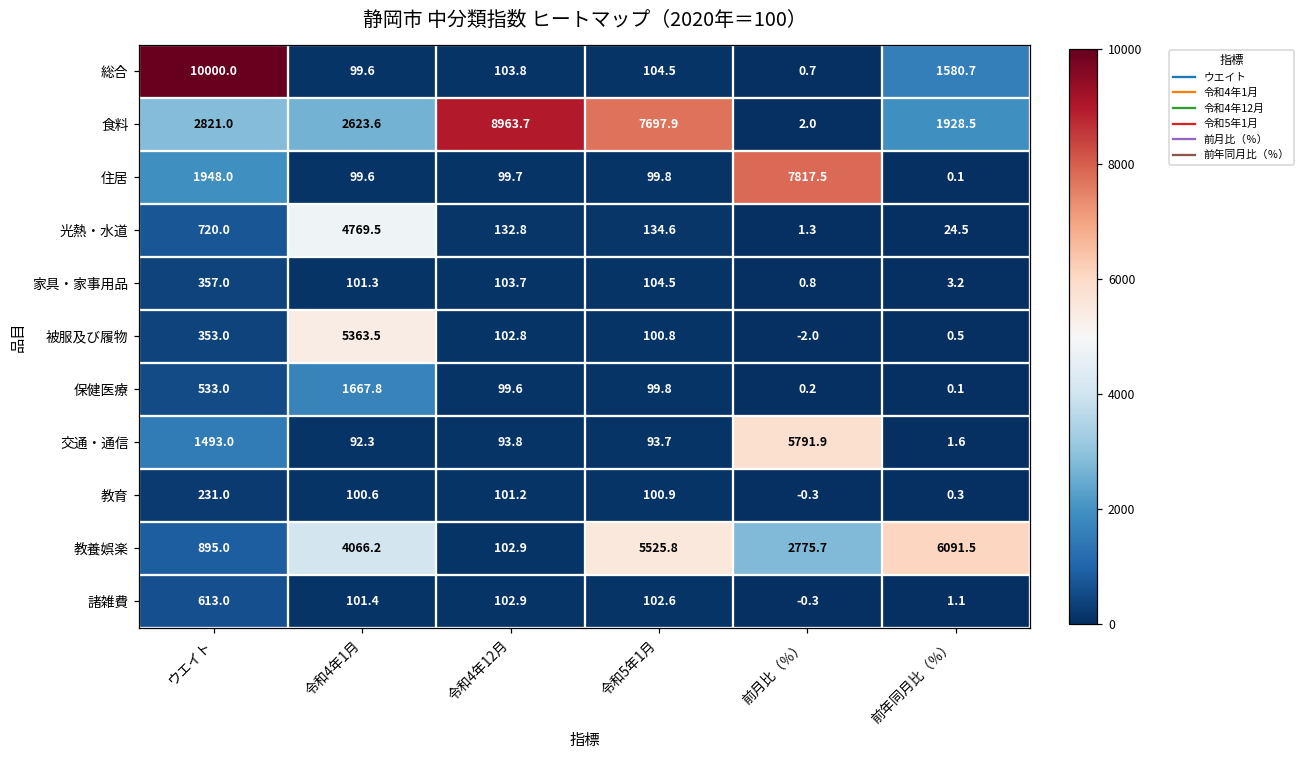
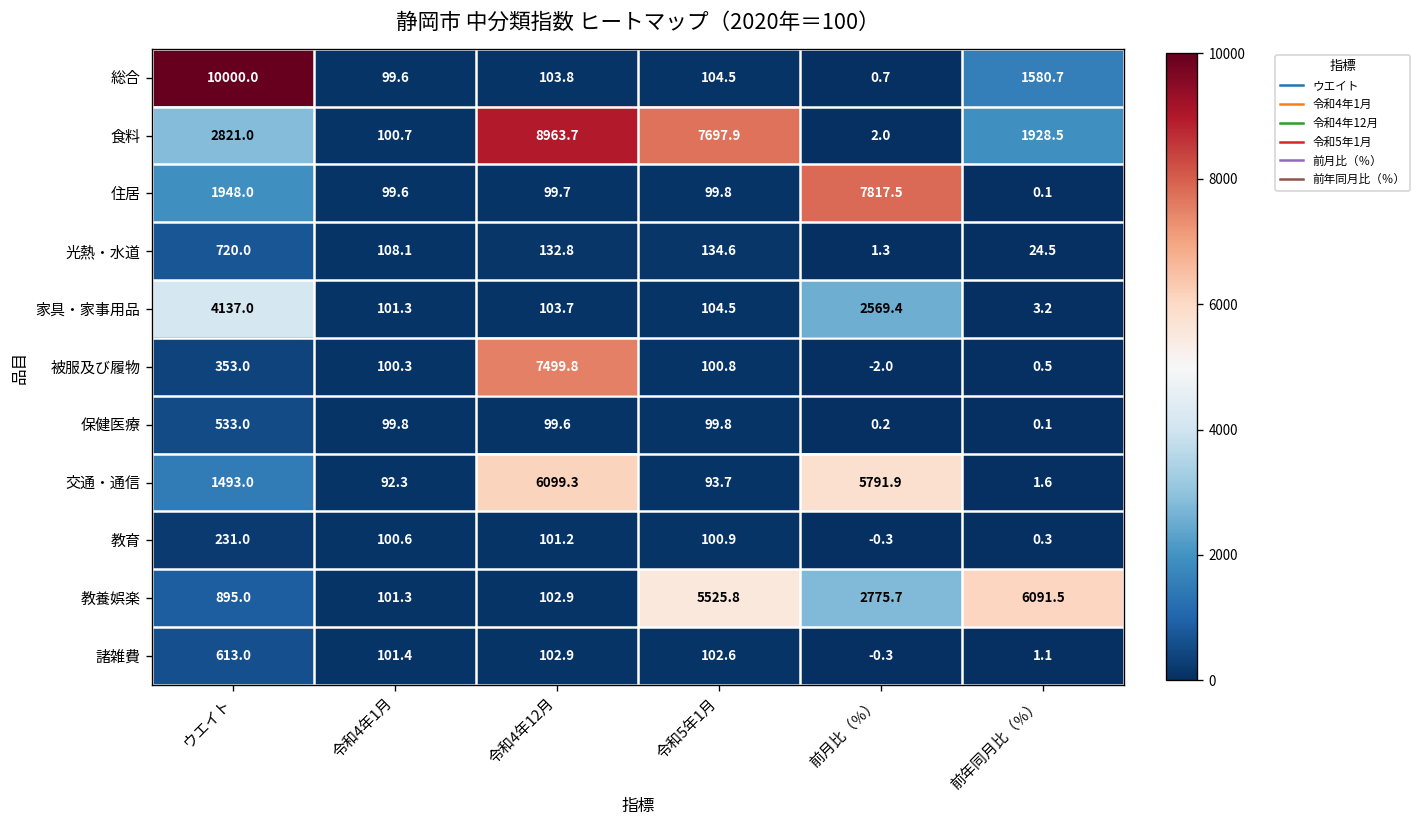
  {
    "総合": {
      "ウエイト": 10000.0,
      "令和4年1月": 99.6,
      "令和4年12月": 103.8,
      "令和5年1月": 104.5,
      "前月比（％）": 0.7,
      "前年同月比（％）": 1580.7
    },
    "食料": {
      "ウエイト": 2821.0,
-     "令和4年1月": 2623.6,
+     "令和4年1月": 100.7,
      "令和4年12月": 8963.7,
      "令和5年1月": 7697.9,
      "前月比（％）": 2.0,
      "前年同月比（％）": 1928.5
    },
    "住居": {
      "ウエイト": 1948.0,
      "令和4年1月": 99.6,
      "令和4年12月": 99.7,
      "令和5年1月": 99.8,
      "前月比（％）": 7817.5,
      "前年同月比（％）": 0.1
    },
    "光熱・水道": {
      "ウエイト": 720.0,
-     "令和4年1月": 4769.5,
+     "令和4年1月": 108.1,
      "令和4年12月": 132.8,
      "令和5年1月": 134.6,
      "前月比（％）": 1.3,
      "前年同月比（％）": 24.5
    },
    "家具・家事用品": {
-     "ウエイト": 357.0,
+     "ウエイト": 4137.0,
      "令和4年1月": 101.3,
      "令和4年12月": 103.7,
      "令和5年1月": 104.5,
-     "前月比（％）": 0.8,
+     "前月比（％）": 2569.4,
      "前年同月比（％）": 3.2
    },
    "被服及び履物": {
      "ウエイト": 353.0,
-     "令和4年1月": 5363.5,
-     "令和4年12月": 102.8,
+     "令和4年1月": 100.3,
+     "令和4年12月": 7499.8,
      "令和5年1月": 100.8,
      "前月比（％）": -2.0,
      "前年同月比（％）": 0.5
    },
    "保健医療": {
      "ウエイト": 533.0,
-     "令和4年1月": 1667.8,
+     "令和4年1月": 99.8,
      "令和4年12月": 99.6,
      "令和5年1月": 99.8,
      "前月比（％）": 0.2,
      "前年同月比（％）": 0.1
    },
    "交通・通信": {
      "ウエイト": 1493.0,
      "令和4年1月": 92.3,
-     "令和4年12月": 93.8,
+     "令和4年12月": 6099.3,
      "令和5年1月": 93.7,
      "前月比（％）": 5791.9,
      "前年同月比（％）": 1.6
    },
    "教育": {
      "ウエイト": 231.0,
      "令和4年1月": 100.6,
      "令和4年12月": 101.2,
      "令和5年1月": 100.9,
      "前月比（％）": -0.3,
      "前年同月比（％）": 0.3
    },
    "教養娯楽": {
      "ウエイト": 895.0,
-     "令和4年1月": 4066.2,
+     "令和4年1月": 101.3,
      "令和4年12月": 102.9,
      "令和5年1月": 5525.8,
      "前月比（％）": 2775.7,
      "前年同月比（％）": 6091.5
    },
    "諸雑費": {
      "ウエイト": 613.0,
      "令和4年1月": 101.4,
      "令和4年12月": 102.9,
      "令和5年1月": 102.6,
      "前月比（％）": -0.3,
      "前年同月比（％）": 1.1
    }
  }
